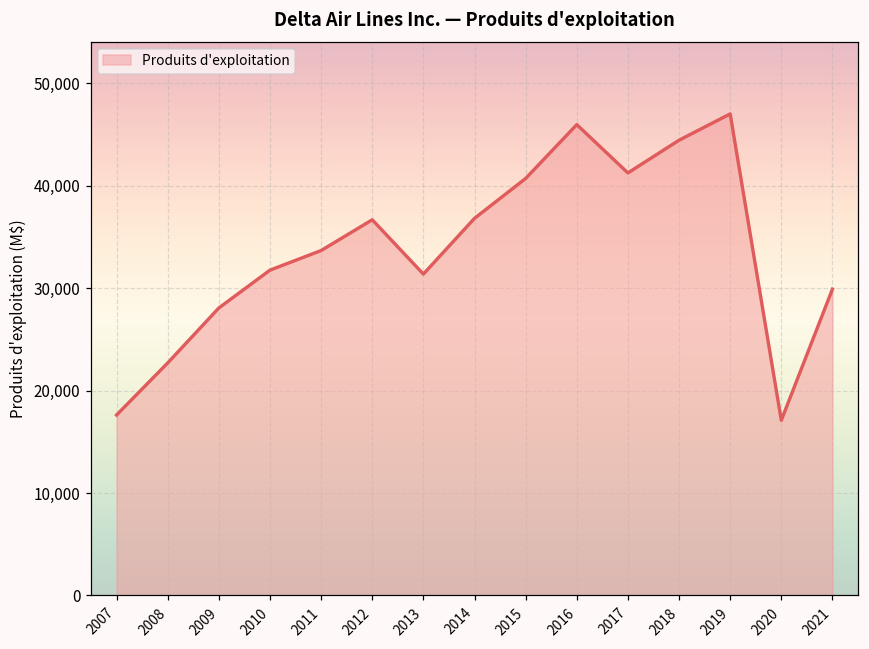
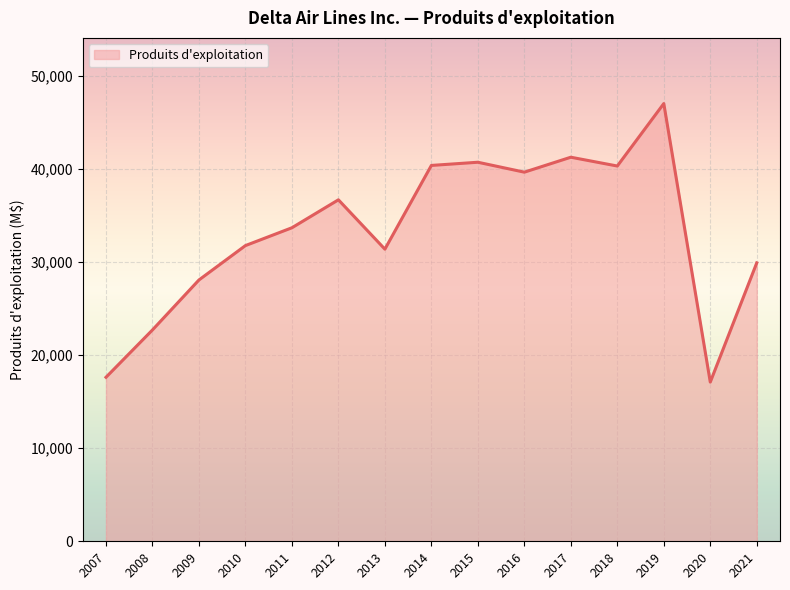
  {
    "2007": "18,000",
    "2008": "23,000",
    "2009": "28,000",
    "2010": "32,000",
    "2011": "34,000",
    "2012": "37,000",
    "2013": "31,000",
-   "2014": "37,000",
+   "2014": "40,000",
    "2015": "41,000",
-   "2016": "46,000",
+   "2016": "40,000",
    "2017": "41,000",
-   "2018": "44,000",
+   "2018": "40,000",
    "2019": "47,000",
    "2020": "17,000",
    "2021": "30,000"
  }
